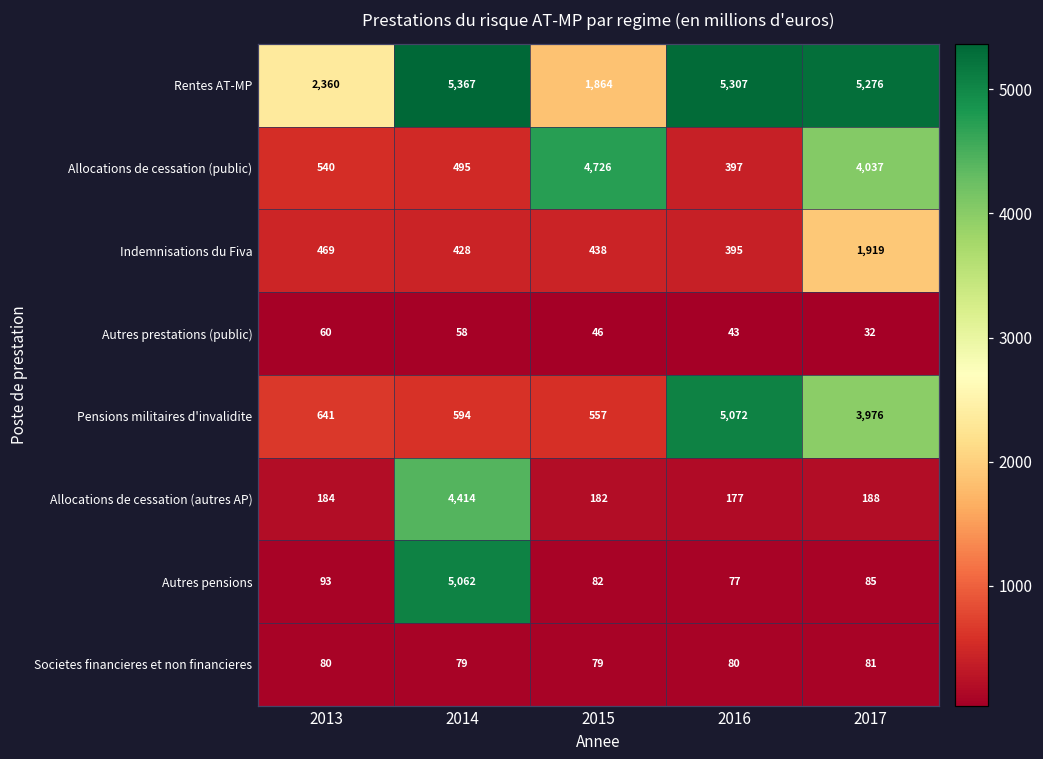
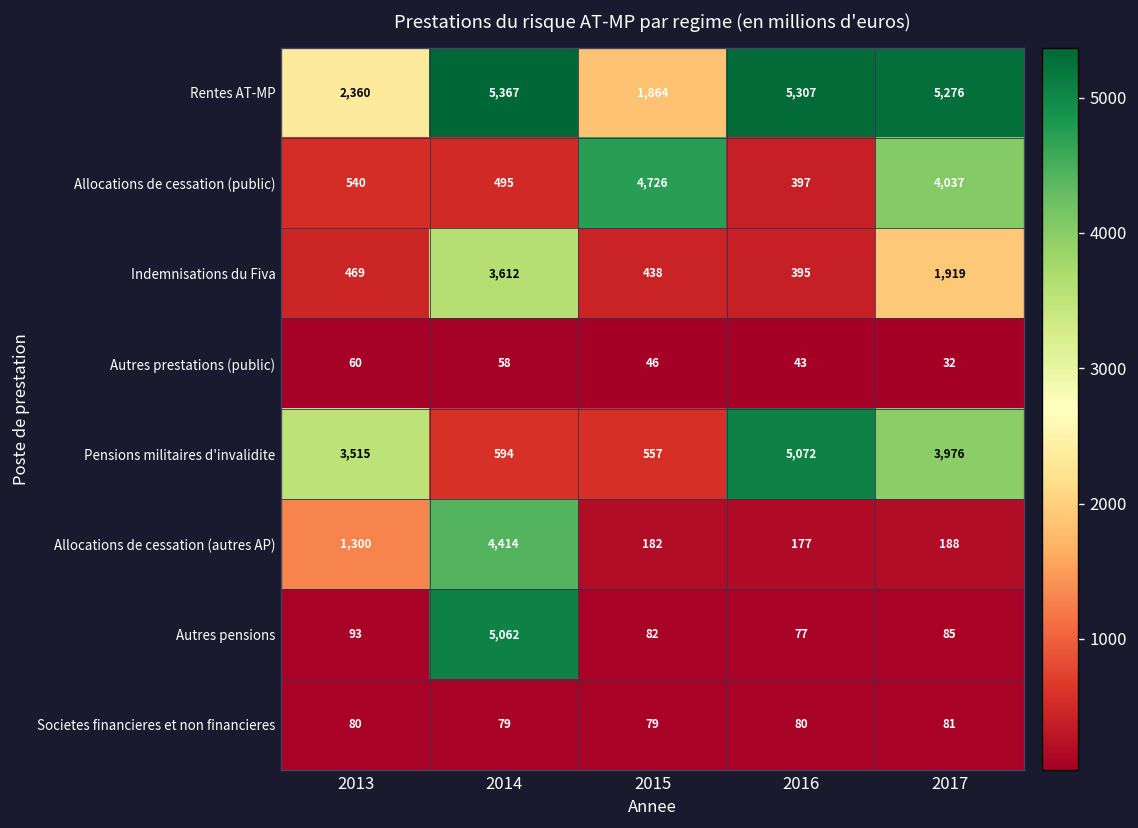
  {
    "Rentes AT-MP": {
      "2013": "2,360",
      "2014": "5,367",
      "2015": "1,864",
      "2016": "5,307",
      "2017": "5,276"
    },
    "Allocations de cessation (public)": {
      "2013": "540",
      "2014": "495",
      "2015": "4,726",
      "2016": "397",
      "2017": "4,037"
    },
    "Indemnisations du Fiva": {
      "2013": "469",
-     "2014": "428",
+     "2014": "3,612",
      "2015": "438",
      "2016": "395",
      "2017": "1,919"
    },
    "Autres prestations (public)": {
      "2013": "60",
      "2014": "58",
      "2015": "46",
      "2016": "43",
      "2017": "32"
    },
    "Pensions militaires d'invalidite": {
-     "2013": "641",
+     "2013": "3,515",
      "2014": "594",
      "2015": "557",
      "2016": "5,072",
      "2017": "3,976"
    },
    "Allocations de cessation (autres AP)": {
-     "2013": "184",
+     "2013": "1,300",
      "2014": "4,414",
      "2015": "182",
      "2016": "177",
      "2017": "188"
    },
    "Autres pensions": {
      "2013": "93",
      "2014": "5,062",
      "2015": "82",
      "2016": "77",
      "2017": "85"
    },
    "Societes financieres et non financieres": {
      "2013": "80",
      "2014": "79",
      "2015": "79",
      "2016": "80",
      "2017": "81"
    }
  }
